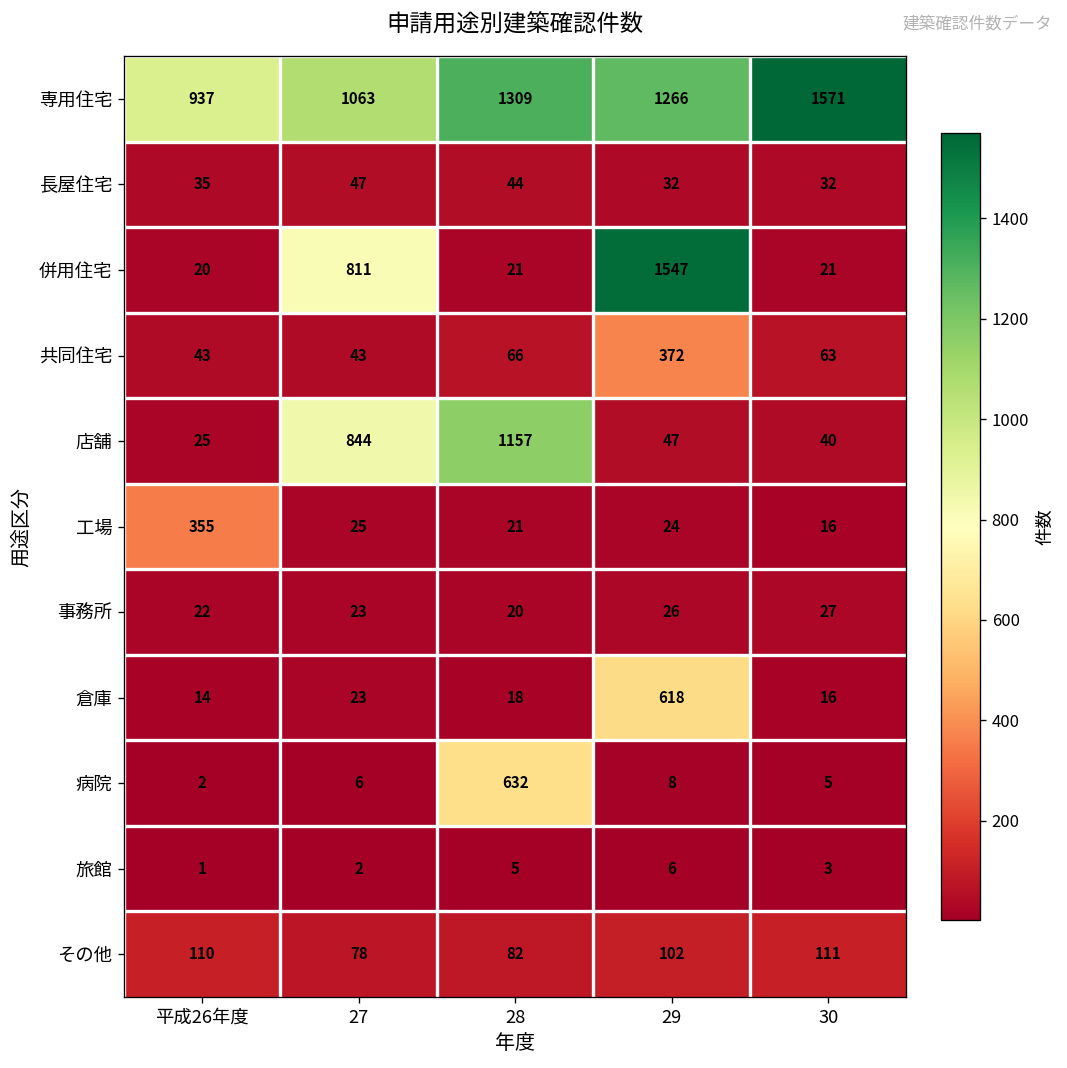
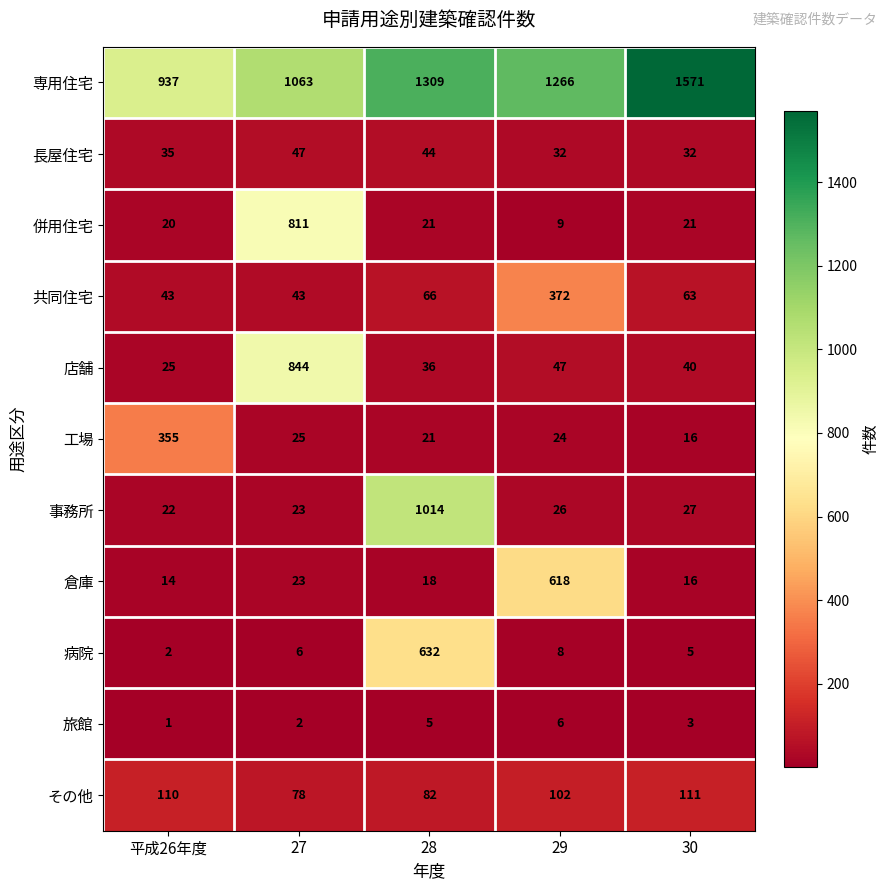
  {
    "専用住宅": {
      "平成26年度": 937,
      "27": 1063,
      "28": 1309,
      "29": 1266,
      "30": 1571
    },
    "長屋住宅": {
      "平成26年度": 35,
      "27": 47,
      "28": 44,
      "29": 32,
      "30": 32
    },
    "併用住宅": {
      "平成26年度": 20,
      "27": 811,
      "28": 21,
-     "29": 1547,
+     "29": 9,
      "30": 21
    },
    "共同住宅": {
      "平成26年度": 43,
      "27": 43,
      "28": 66,
      "29": 372,
      "30": 63
    },
    "店舗": {
      "平成26年度": 25,
      "27": 844,
-     "28": 1157,
+     "28": 36,
      "29": 47,
      "30": 40
    },
    "工場": {
      "平成26年度": 355,
      "27": 25,
      "28": 21,
      "29": 24,
      "30": 16
    },
    "事務所": {
      "平成26年度": 22,
      "27": 23,
-     "28": 20,
+     "28": 1014,
      "29": 26,
      "30": 27
    },
    "倉庫": {
      "平成26年度": 14,
      "27": 23,
      "28": 18,
      "29": 618,
      "30": 16
    },
    "病院": {
      "平成26年度": 2,
      "27": 6,
      "28": 632,
      "29": 8,
      "30": 5
    },
    "旅館": {
      "平成26年度": 1,
      "27": 2,
      "28": 5,
      "29": 6,
      "30": 3
    },
    "その他": {
      "平成26年度": 110,
      "27": 78,
      "28": 82,
      "29": 102,
      "30": 111
    }
  }
